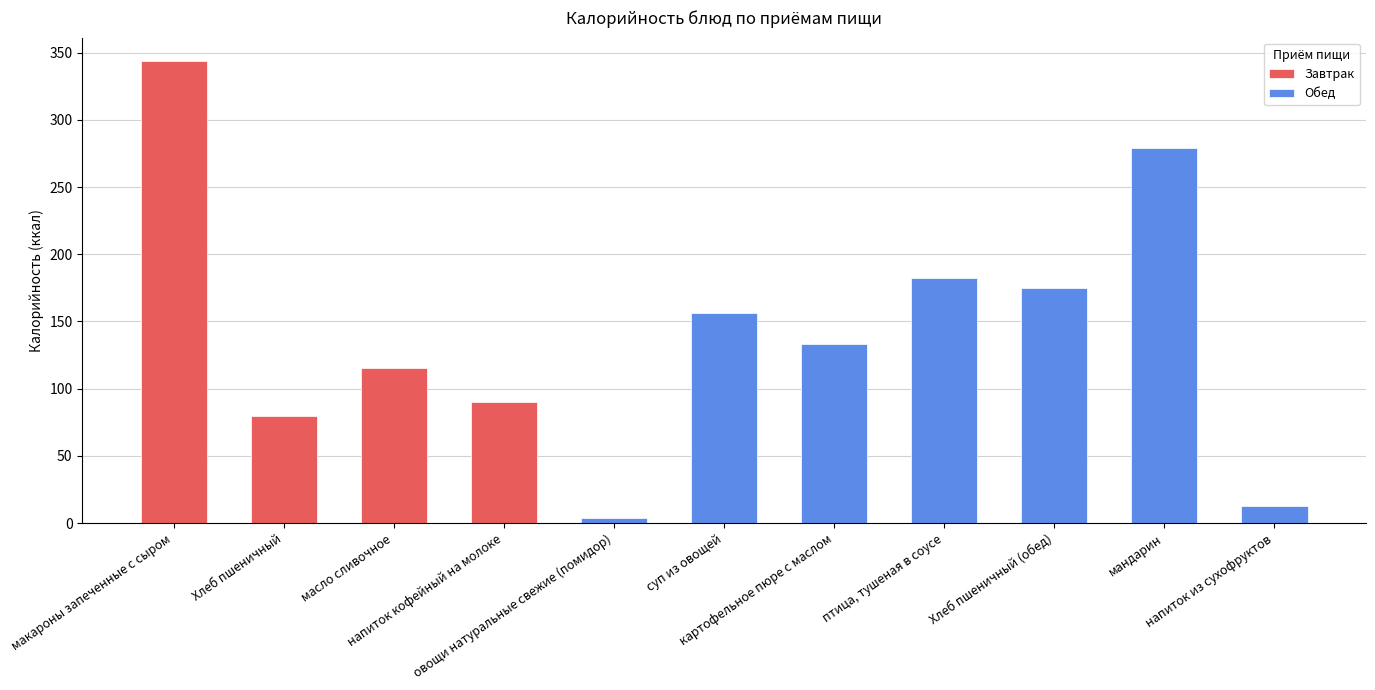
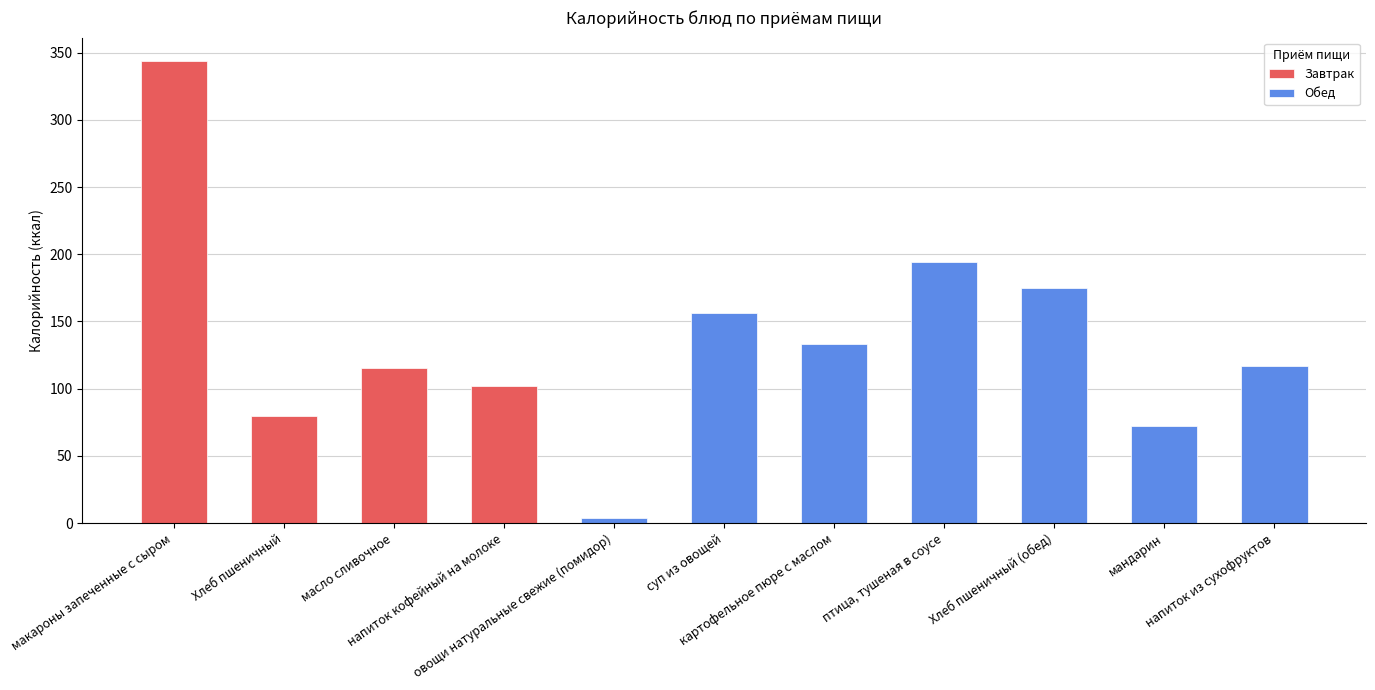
  {
    "макароны запеченные с сыром": 344,
    "Хлеб пшеничный": 80,
    "масло сливочное": 115,
-   "напиток кофейный на молоке": 90,
+   "напиток кофейный на молоке": 102,
    "овощи натуральные свежие (помидор)": 4,
    "суп из овощей": 156,
    "картофельное пюре с маслом": 133,
-   "птица, тушеная в соусе": 182,
+   "птица, тушеная в соусе": 194,
    "Хлеб пшеничный (обед)": 175,
-   "мандарин": 279,
-   "напиток из сухофруктов": 13
+   "мандарин": 72,
+   "напиток из сухофруктов": 117
  }
